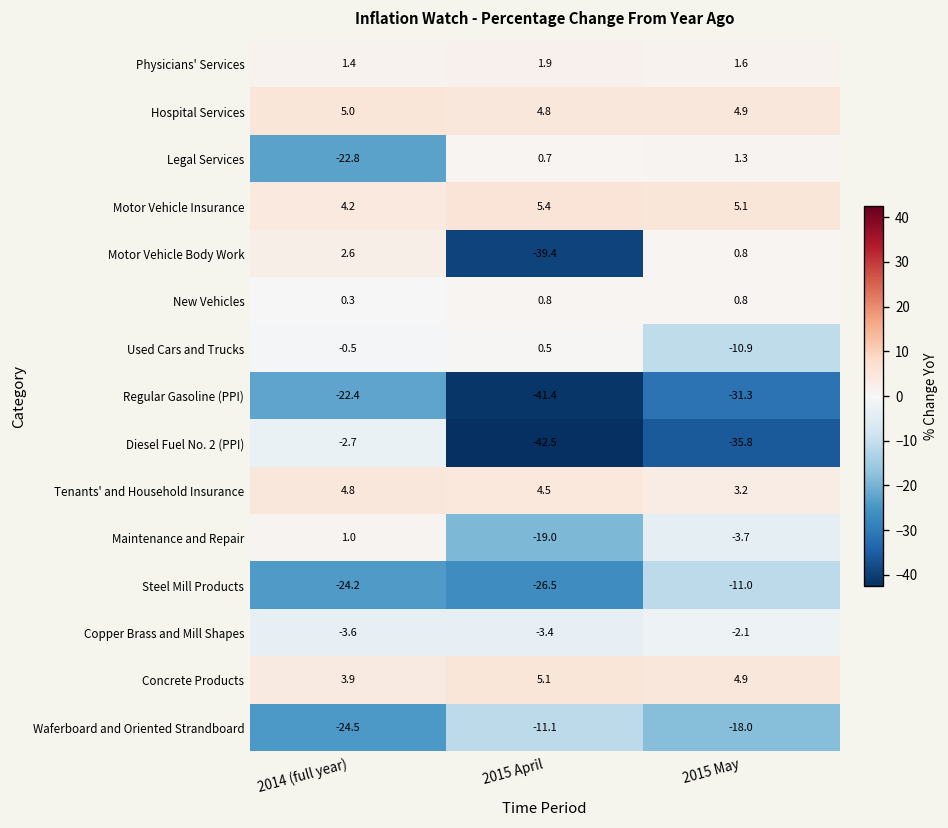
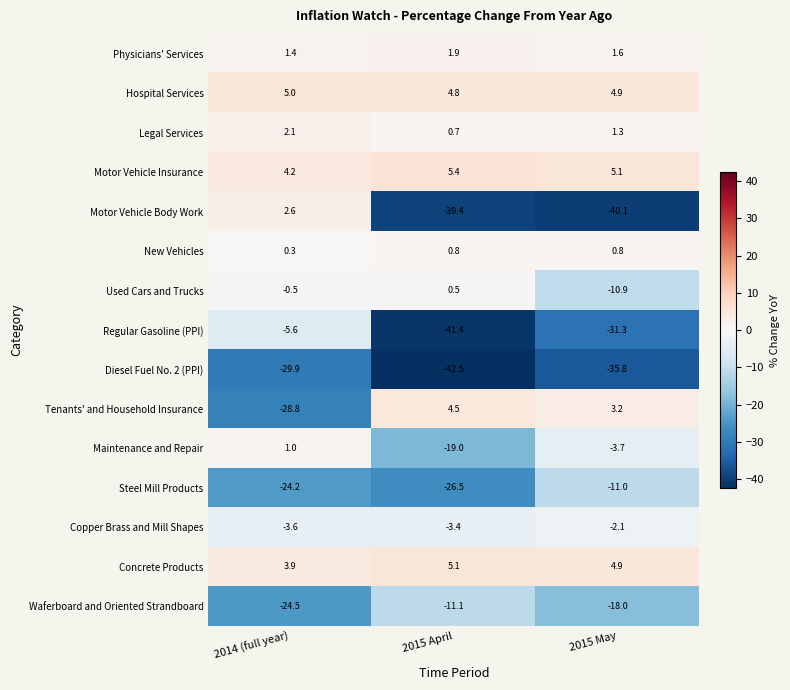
  {
    "Physicians' Services": {
      "2014 (full year)": 1.4,
      "2015 April": 1.9,
      "2015 May": 1.6
    },
    "Hospital Services": {
      "2014 (full year)": 5.0,
      "2015 April": 4.8,
      "2015 May": 4.9
    },
    "Legal Services": {
-     "2014 (full year)": -22.8,
+     "2014 (full year)": 2.1,
      "2015 April": 0.7,
      "2015 May": 1.3
    },
    "Motor Vehicle Insurance": {
      "2014 (full year)": 4.2,
      "2015 April": 5.4,
      "2015 May": 5.1
    },
    "Motor Vehicle Body Work": {
      "2014 (full year)": 2.6,
      "2015 April": -39.4,
-     "2015 May": 0.8
+     "2015 May": -40.1
    },
    "New Vehicles": {
      "2014 (full year)": 0.3,
      "2015 April": 0.8,
      "2015 May": 0.8
    },
    "Used Cars and Trucks": {
      "2014 (full year)": -0.5,
      "2015 April": 0.5,
      "2015 May": -10.9
    },
    "Regular Gasoline (PPI)": {
-     "2014 (full year)": -22.4,
+     "2014 (full year)": -5.6,
      "2015 April": -41.4,
      "2015 May": -31.3
    },
    "Diesel Fuel No. 2 (PPI)": {
-     "2014 (full year)": -2.7,
+     "2014 (full year)": -29.9,
      "2015 April": -42.5,
      "2015 May": -35.8
    },
    "Tenants' and Household Insurance": {
-     "2014 (full year)": 4.8,
+     "2014 (full year)": -28.8,
      "2015 April": 4.5,
      "2015 May": 3.2
    },
    "Maintenance and Repair": {
      "2014 (full year)": 1.0,
      "2015 April": -19.0,
      "2015 May": -3.7
    },
    "Steel Mill Products": {
      "2014 (full year)": -24.2,
      "2015 April": -26.5,
      "2015 May": -11.0
    },
    "Copper Brass and Mill Shapes": {
      "2014 (full year)": -3.6,
      "2015 April": -3.4,
      "2015 May": -2.1
    },
    "Concrete Products": {
      "2014 (full year)": 3.9,
      "2015 April": 5.1,
      "2015 May": 4.9
    },
    "Waferboard and Oriented Strandboard": {
      "2014 (full year)": -24.5,
      "2015 April": -11.1,
      "2015 May": -18.0
    }
  }
